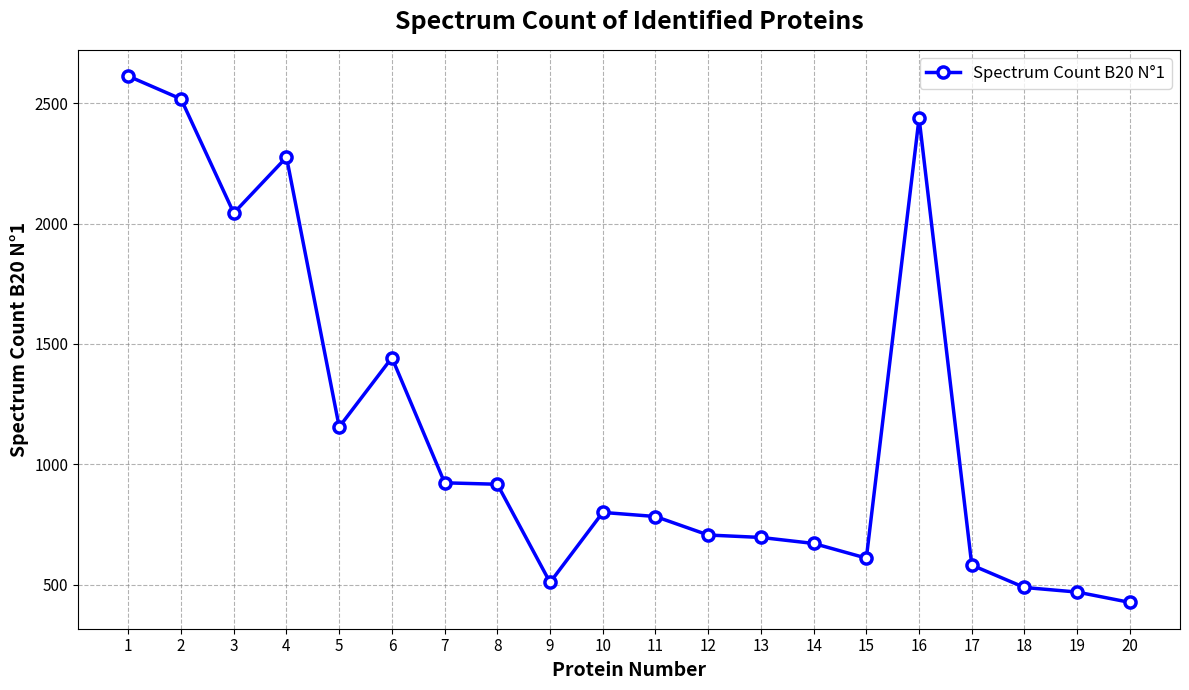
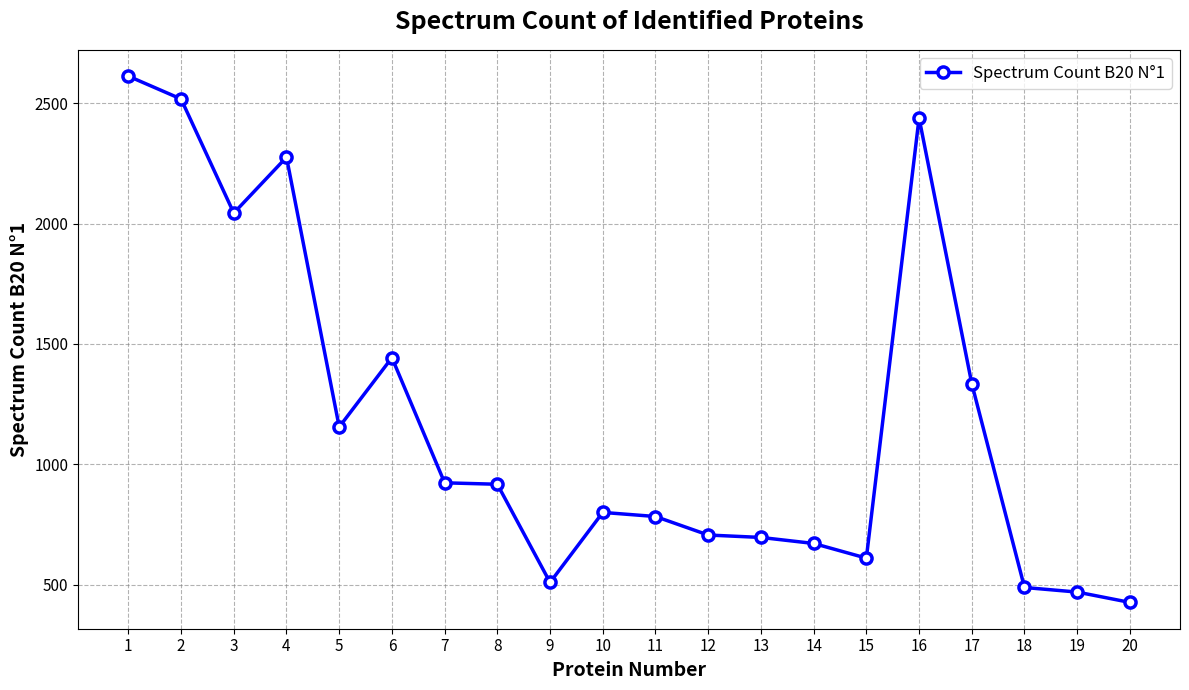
  {
    "1": 2610,
    "2": 2520,
    "3": 2040,
    "4": 2280,
    "5": 1160,
    "6": 1440,
    "7": 920,
    "8": 920,
    "9": 510,
    "10": 800,
    "11": 780,
    "12": 710,
    "13": 700,
    "14": 670,
    "15": 610,
    "16": 2440,
-   "17": 580,
+   "17": 1340,
    "18": 490,
    "19": 470,
    "20": 430
  }
